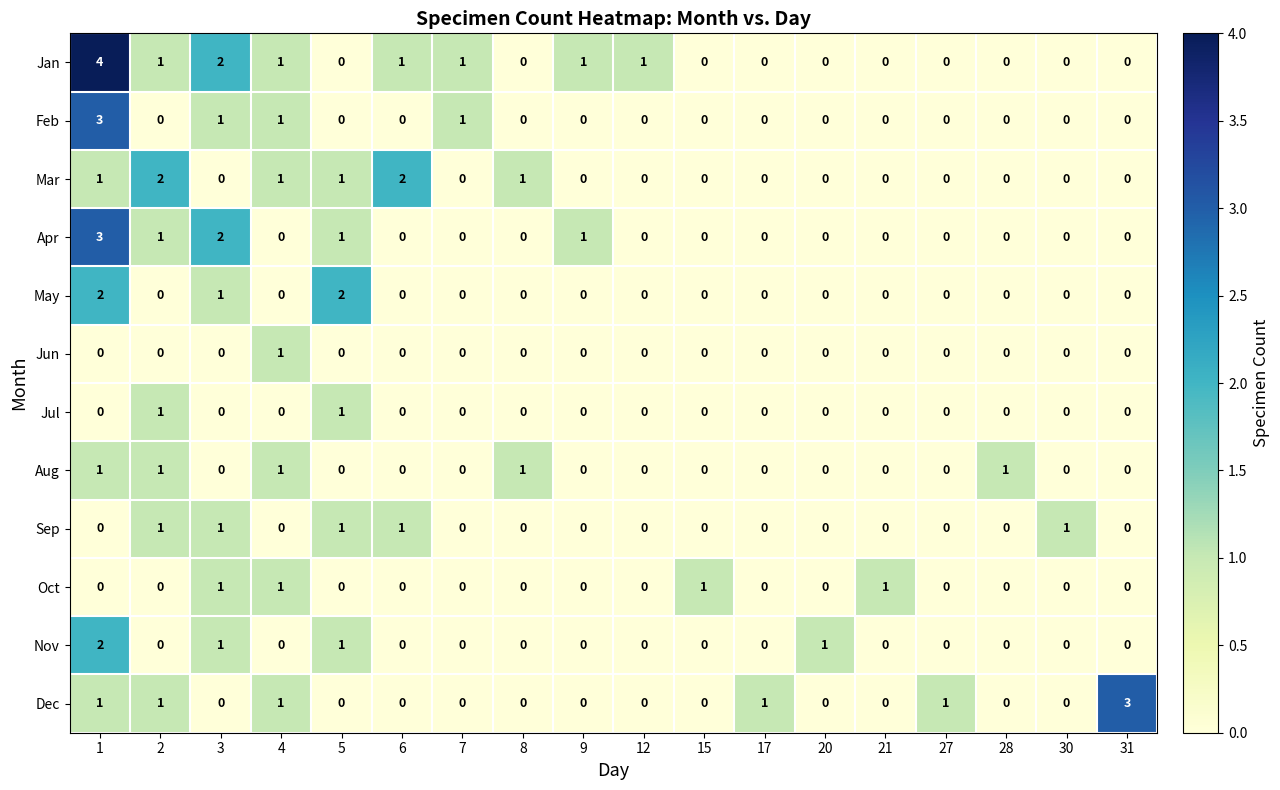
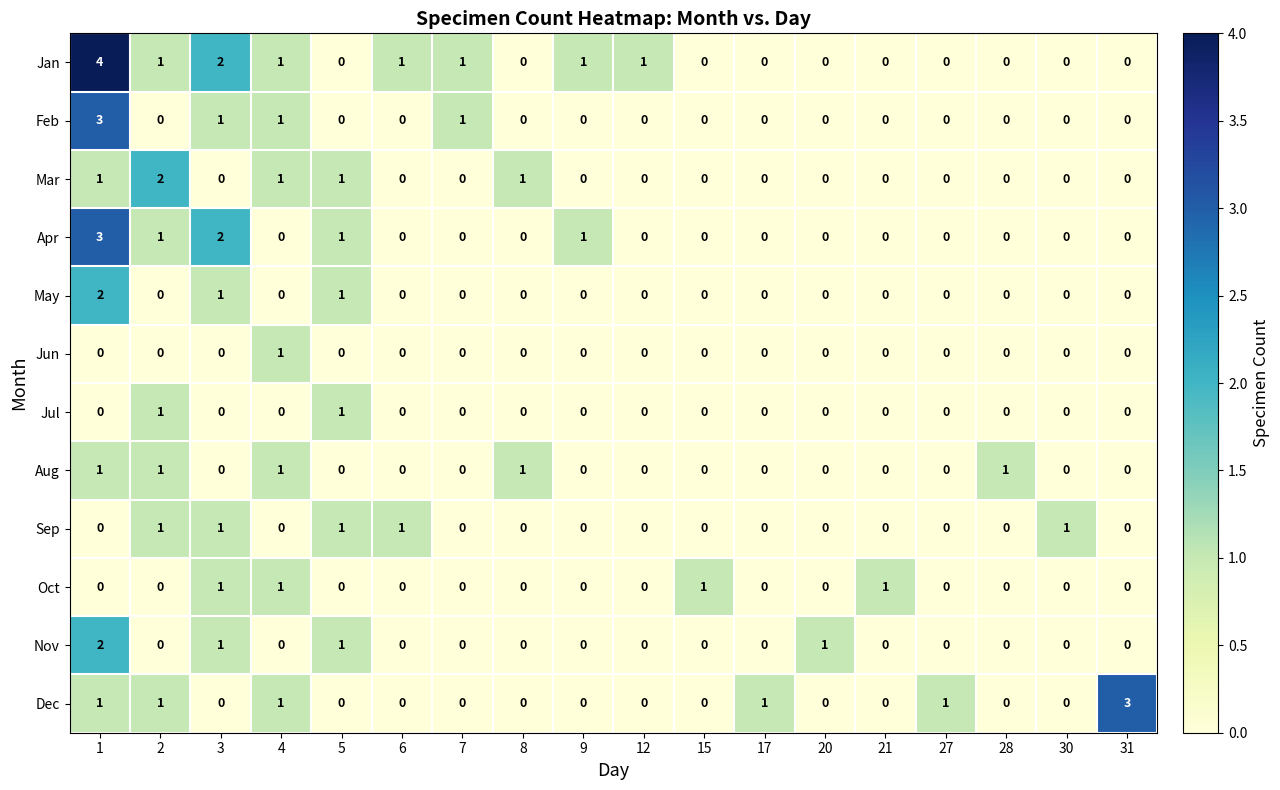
  {
    "Mar": {
      "1": 1,
      "2": 2,
      "3": 0,
      "4": 1,
      "5": 1,
-     "6": 2,
+     "6": 0,
      "7": 0,
      "8": 1,
      "9": 0,
      "12": 0,
      "15": 0,
      "17": 0,
      "20": 0,
      "21": 0,
      "27": 0,
      "28": 0,
      "30": 0,
      "31": 0
    },
    "May": {
      "1": 2,
      "2": 0,
      "3": 1,
      "4": 0,
-     "5": 2,
+     "5": 1,
      "6": 0,
      "7": 0,
      "8": 0,
      "9": 0,
      "12": 0,
      "15": 0,
      "17": 0,
      "20": 0,
      "21": 0,
      "27": 0,
      "28": 0,
      "30": 0,
      "31": 0
    }
  }
